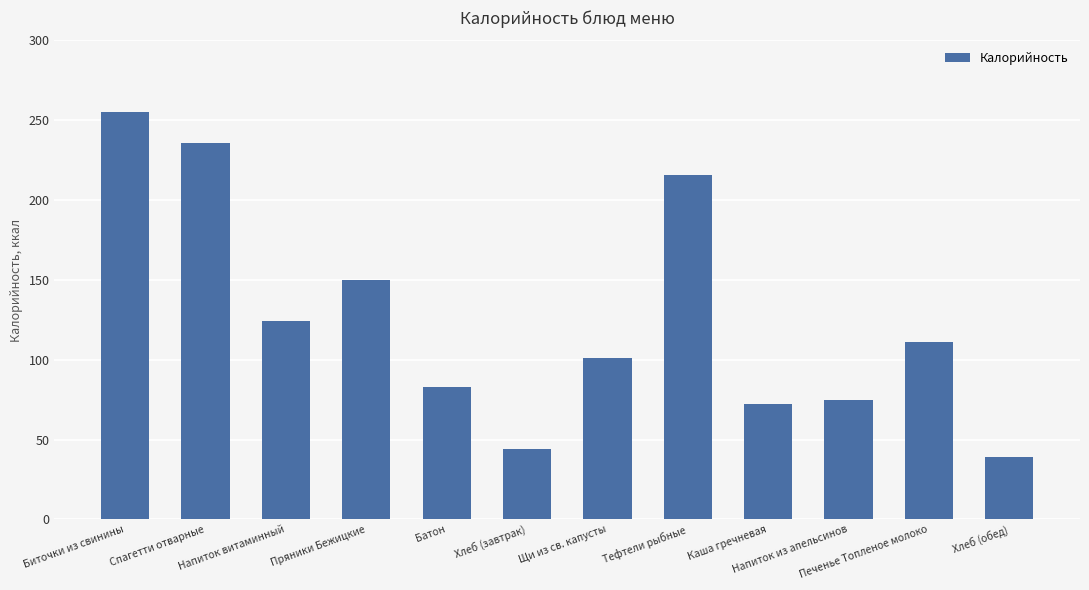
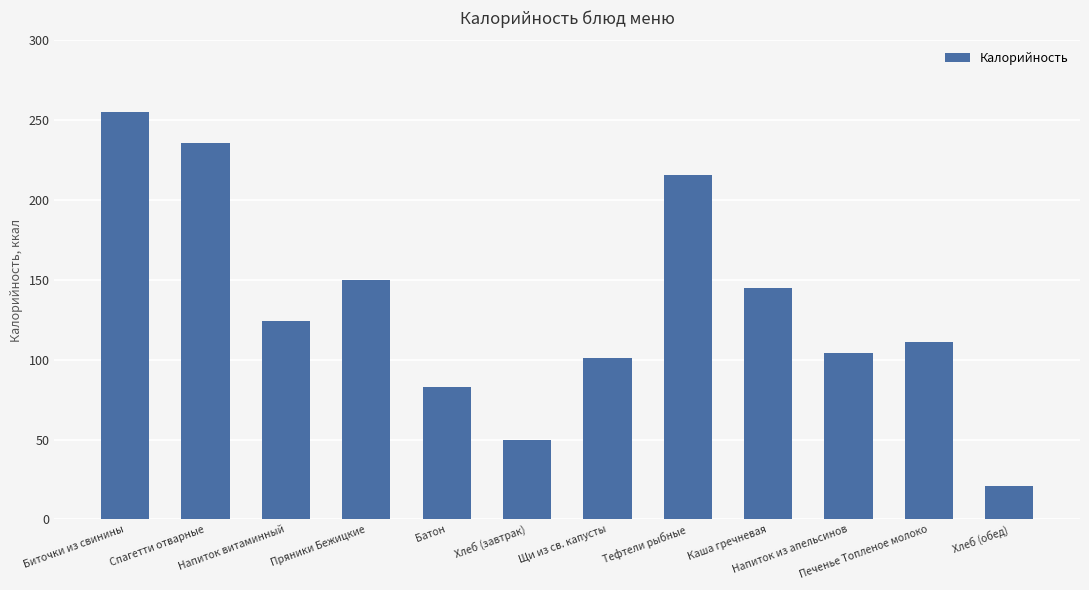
  {
    "Биточки из свинины": 255,
    "Спагетти отварные": 236,
    "Напиток витаминный": 124,
    "Пряники Бежицкие": 150,
    "Батон": 83,
-   "Хлеб (завтрак)": 44,
+   "Хлеб (завтрак)": 50,
    "Щи из св. капусты": 101,
    "Тефтели рыбные": 216,
-   "Каша гречневая": 72,
-   "Напиток из апельсинов": 75,
+   "Каша гречневая": 145,
+   "Напиток из апельсинов": 104,
    "Печенье Топленое молоко": 111,
-   "Хлеб (обед)": 39
+   "Хлеб (обед)": 21
  }
